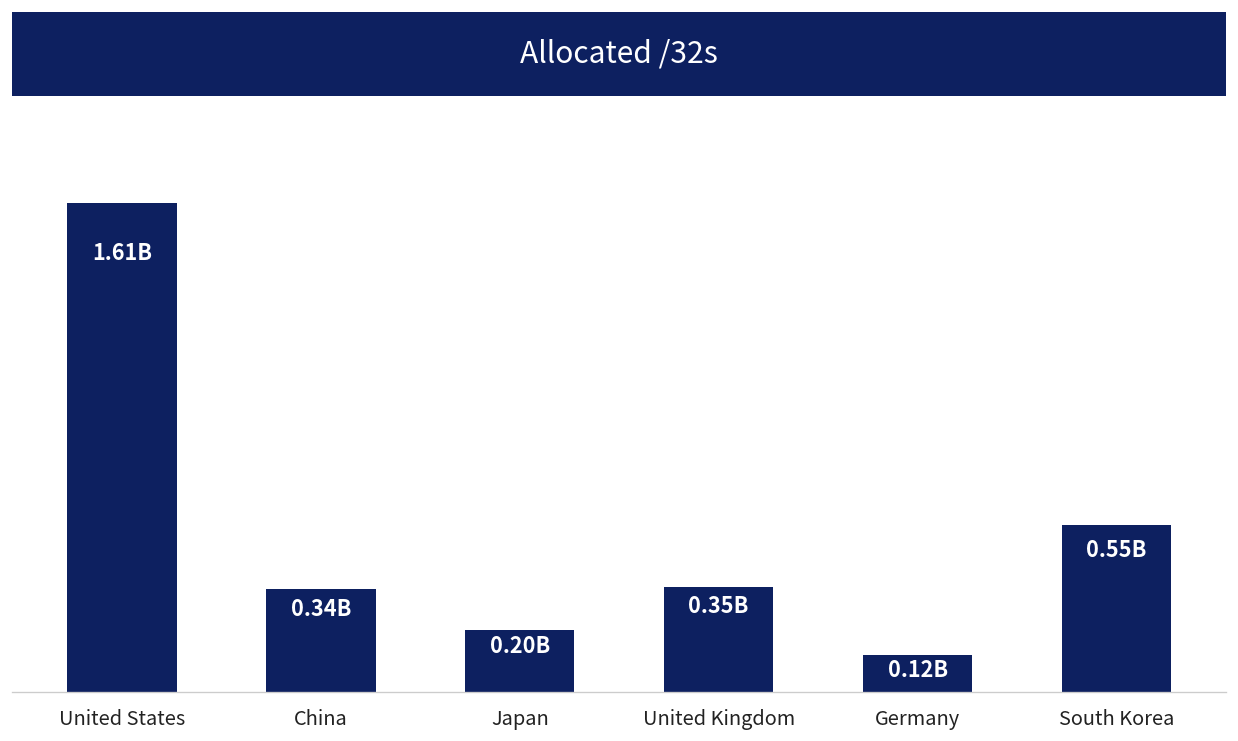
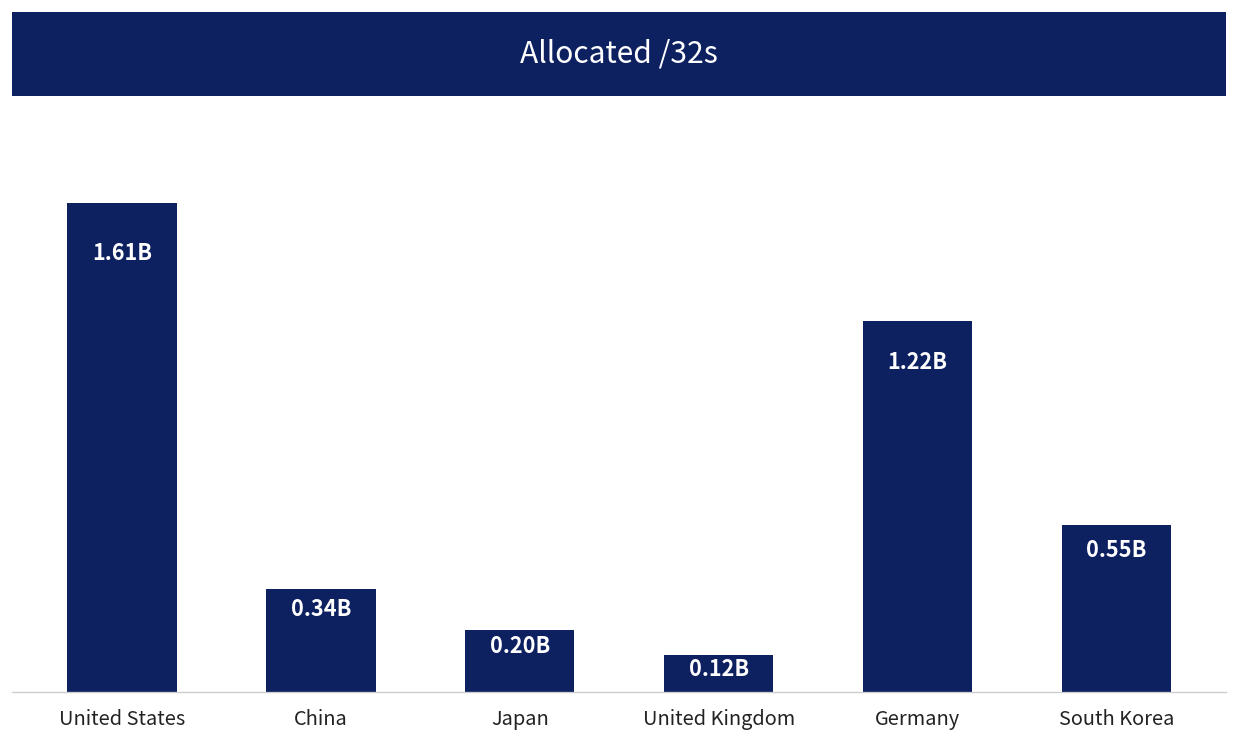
  {
    "United States": "1.61B",
    "China": "0.34B",
    "Japan": "0.20B",
-   "United Kingdom": "0.35B",
-   "Germany": "0.12B",
+   "United Kingdom": "0.12B",
+   "Germany": "1.22B",
    "South Korea": "0.55B"
  }
